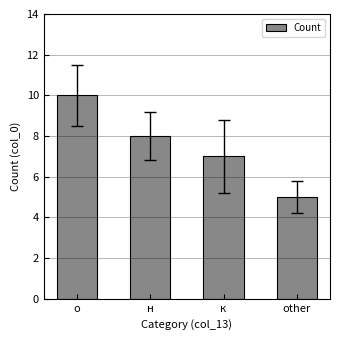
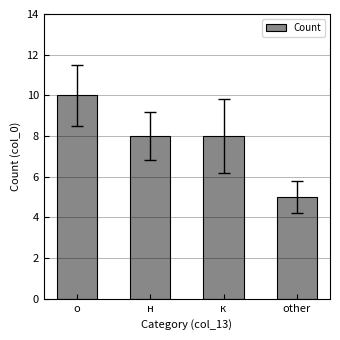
  {
    "Count": {
      "о": 10,
      "н": 8,
-     "к": 7,
+     "к": 8,
      "other": 5
    }
  }
